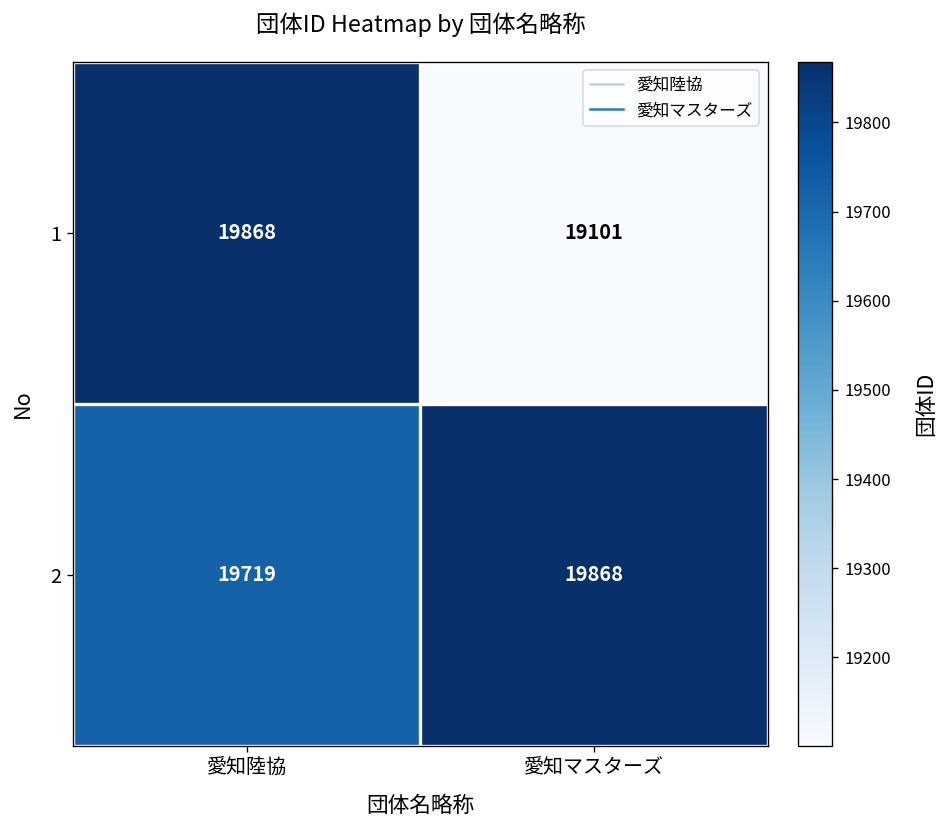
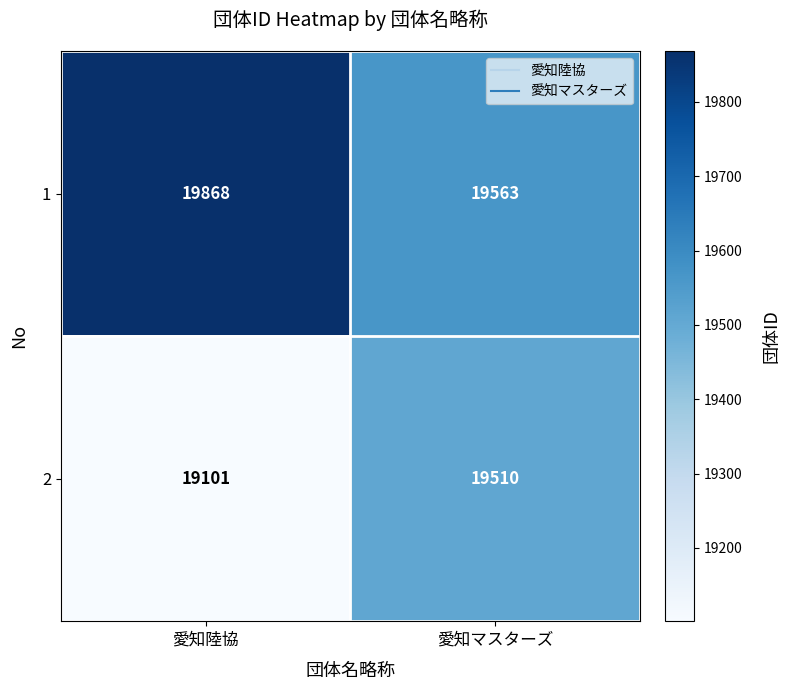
  {
    "1": {
      "愛知陸協": 19868,
-     "愛知マスターズ": 19101
+     "愛知マスターズ": 19563
    },
    "2": {
-     "愛知陸協": 19719,
-     "愛知マスターズ": 19868
+     "愛知陸協": 19101,
+     "愛知マスターズ": 19510
    }
  }
